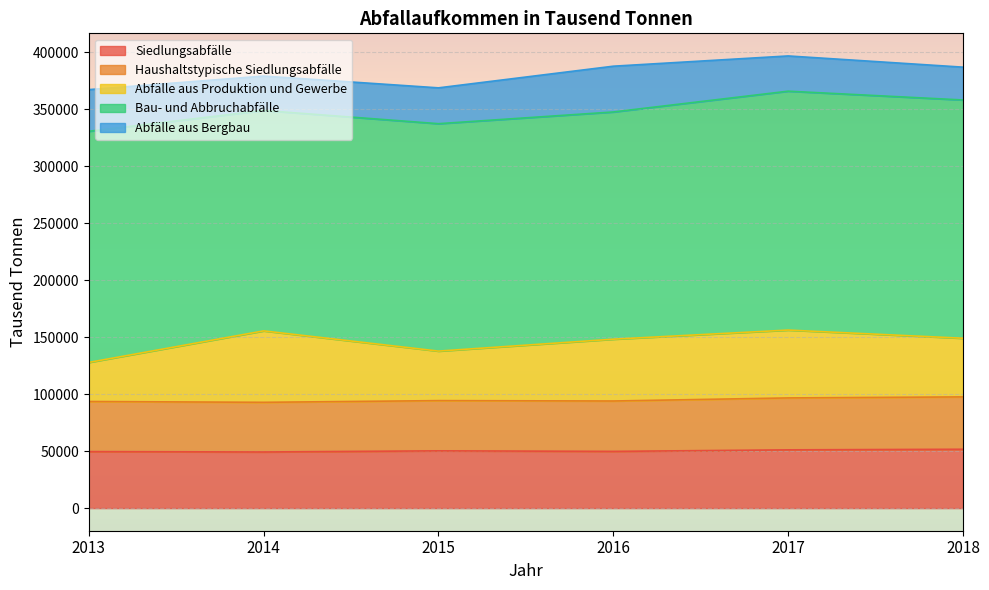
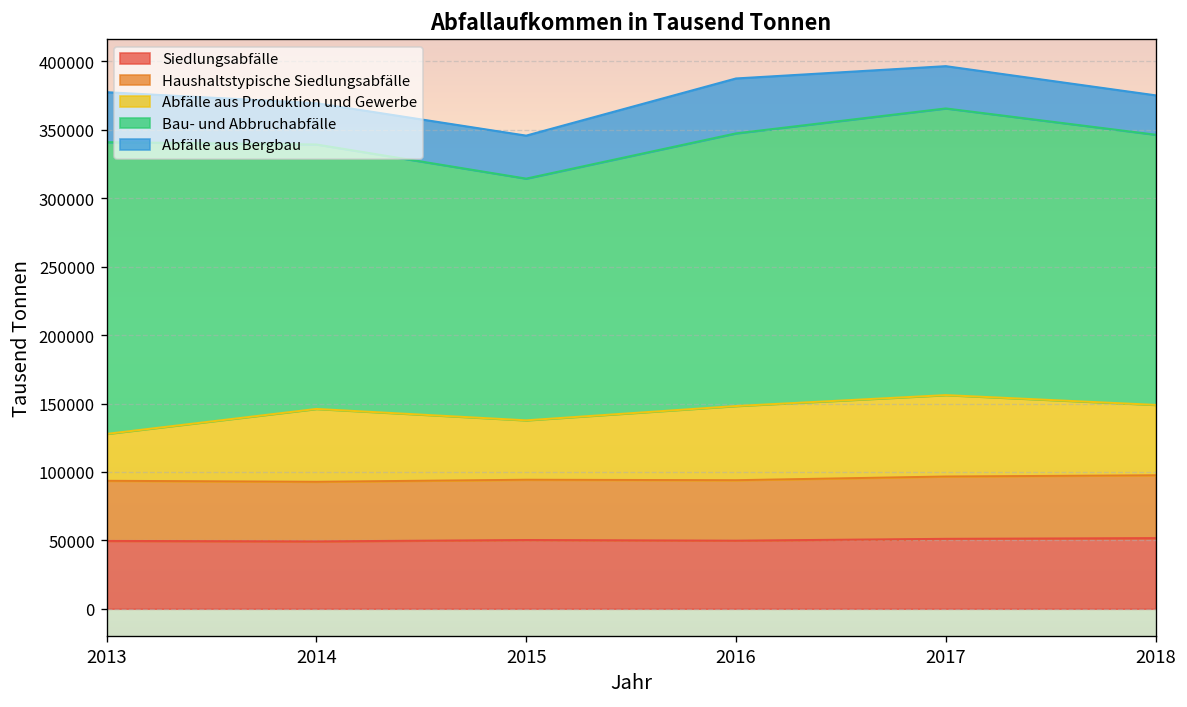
  {
    "Abfälle aus Produktion und Gewerbe": {
      "2013": 34000,
-     "2014": 63000,
+     "2014": 53000,
      "2015": 43000,
      "2016": 54000,
      "2017": 60000,
      "2018": 51000
    },
    "Bau- und Abbruchabfälle": {
-     "2013": 203000,
-     "2015": 199000,
+     "2013": 213000,
+     "2015": 177000,
      "2016": 199000,
      "2017": 210000,
-     "2018": 209000
+     "2018": 198000
    },
    "Abfälle aus Bergbau": {
      "2013": 37000,
      "2015": 31000,
      "2016": 40000,
      "2017": 31000,
      "2018": 29000
    }
  }
